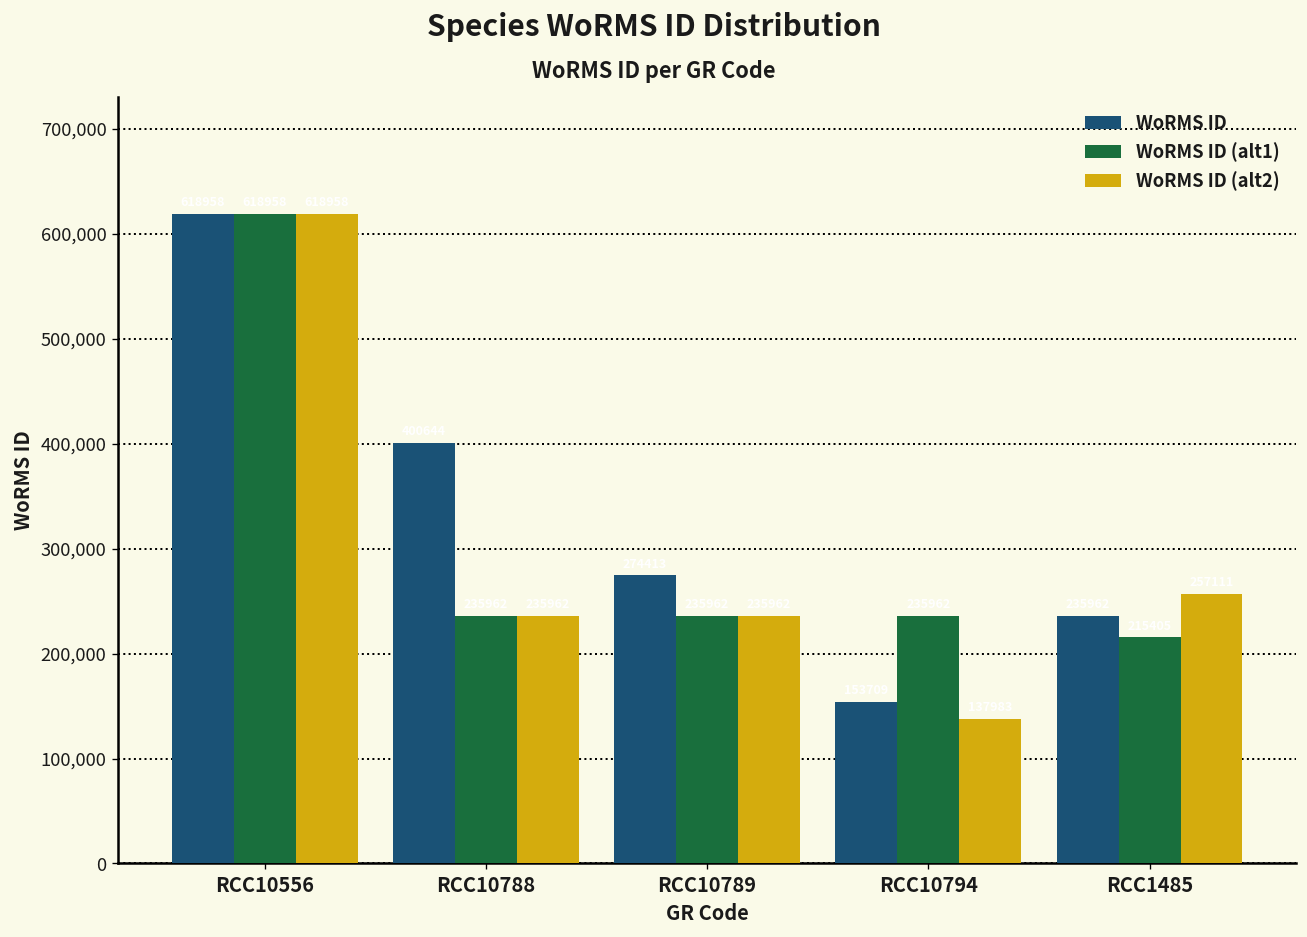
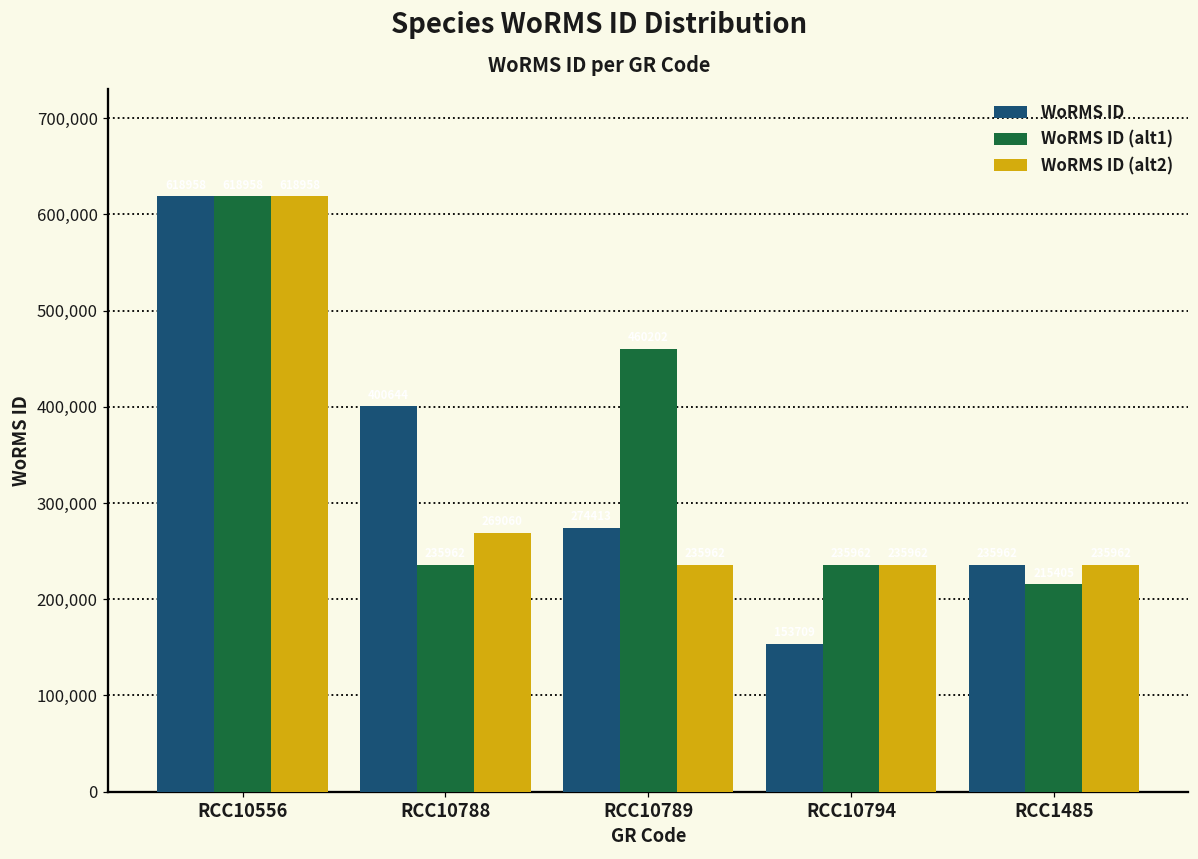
  {
    "WoRMS ID": {
      "RCC10556": "620,000",
      "RCC10788": "400,000",
      "RCC10789": "270,000",
      "RCC10794": "150,000",
      "RCC1485": "240,000"
    },
    "WoRMS ID (alt1)": {
      "RCC10556": "620,000",
      "RCC10788": "240,000",
-     "RCC10789": "240,000",
+     "RCC10789": "460,000",
      "RCC10794": "240,000",
      "RCC1485": "220,000"
    },
    "WoRMS ID (alt2)": {
      "RCC10556": "620,000",
-     "RCC10788": "240,000",
+     "RCC10788": "270,000",
      "RCC10789": "240,000",
-     "RCC10794": "140,000",
-     "RCC1485": "260,000"
+     "RCC10794": "240,000",
+     "RCC1485": "240,000"
    }
  }
